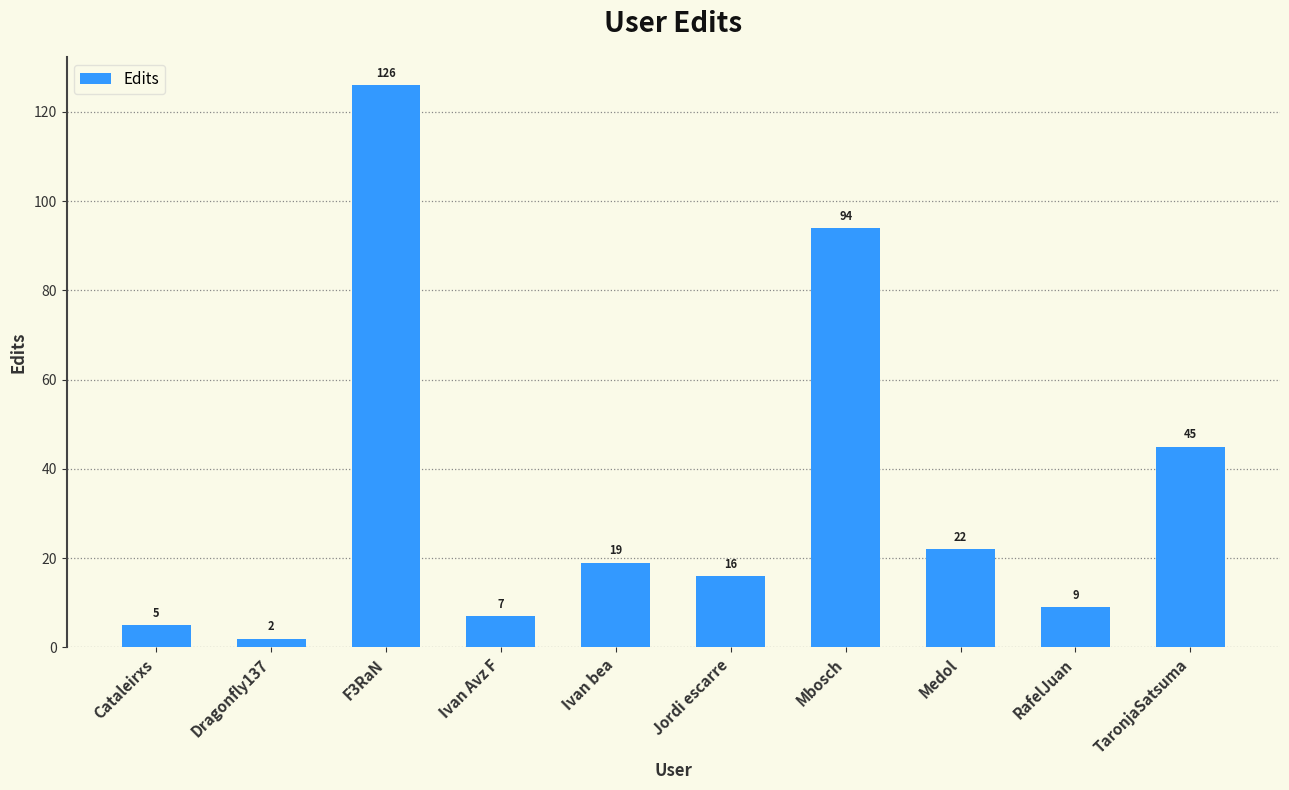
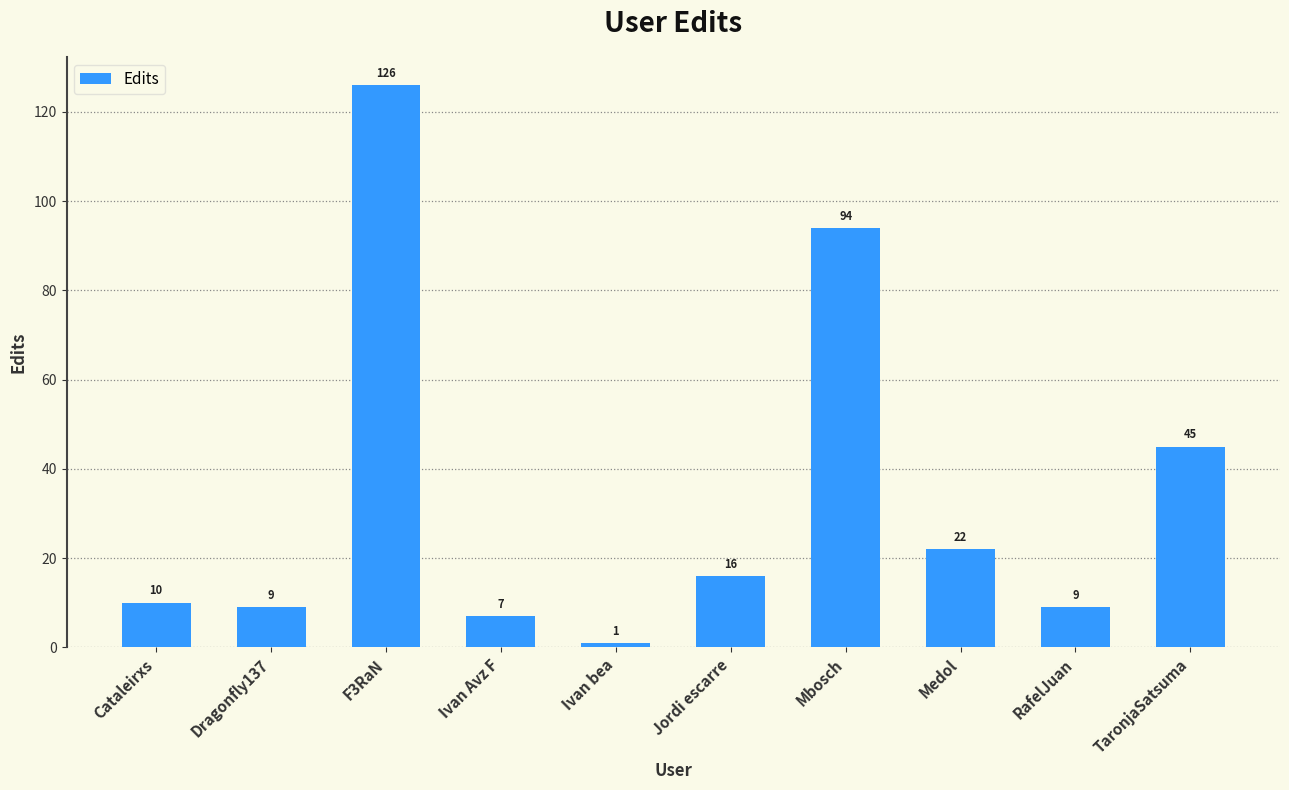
  {
-   "Cataleirxs": 5,
-   "Dragonfly137": 2,
+   "Cataleirxs": 10,
+   "Dragonfly137": 9,
    "F3RaN": 126,
    "Ivan Avz F": 7,
-   "Ivan bea": 19,
+   "Ivan bea": 1,
    "Jordi escarre": 16,
    "Mbosch": 94,
    "Medol": 22,
    "RafelJuan": 9,
    "TaronjaSatsuma": 45
  }
